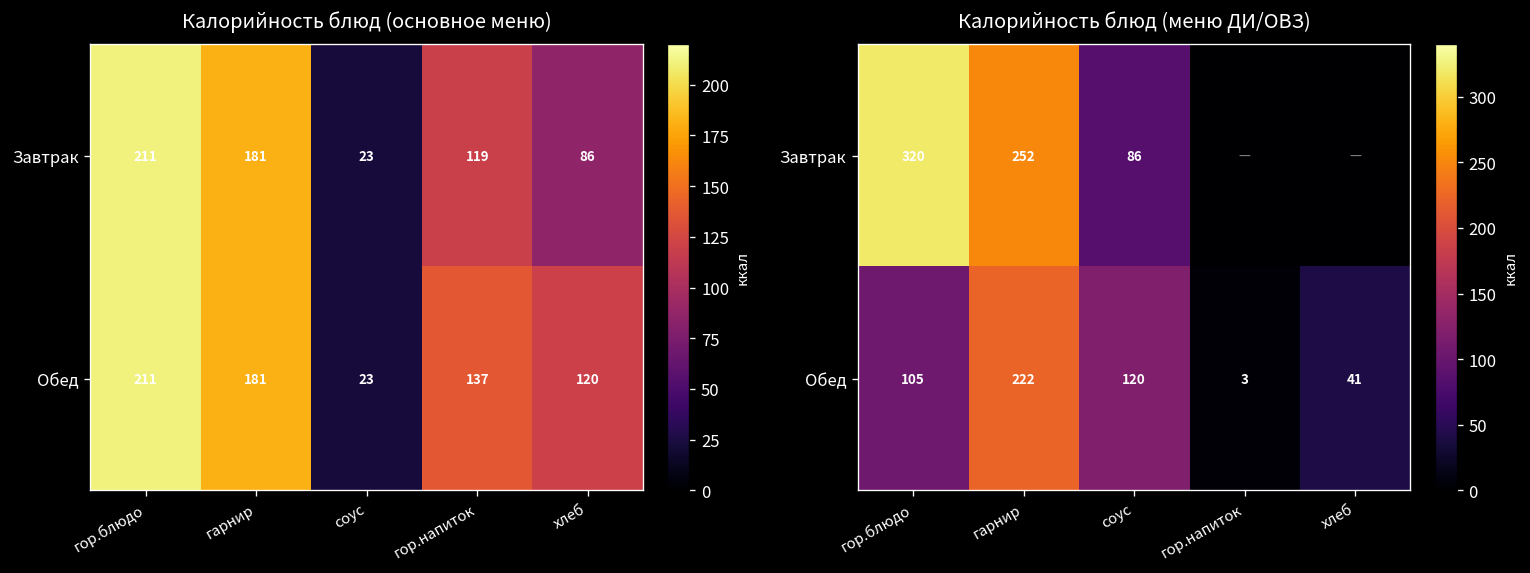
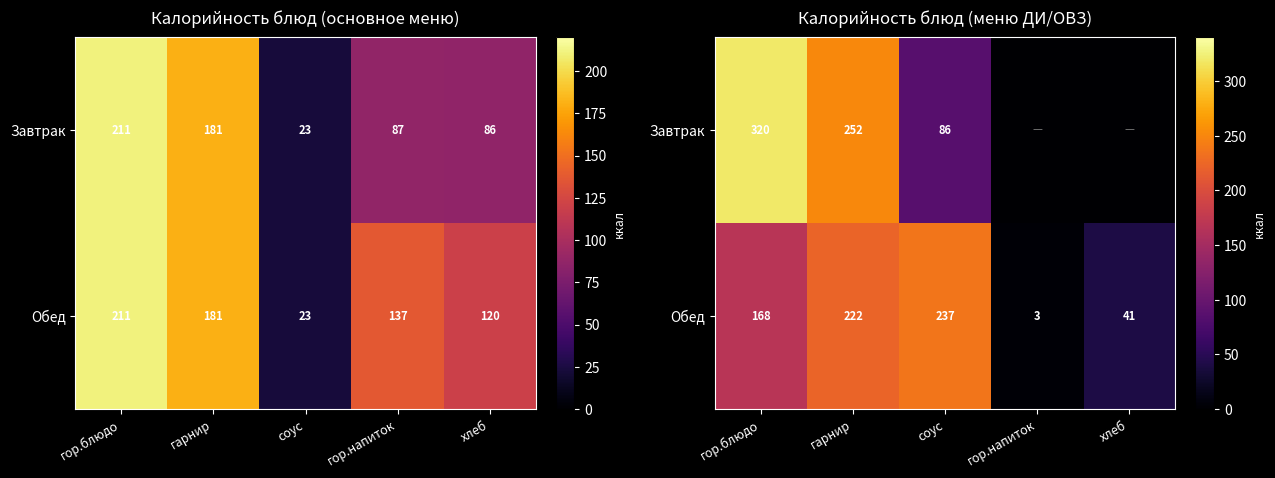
  {
    "Калорийность блюд (основное меню)": {
      "Завтрак": {
        "гор.блюдо": 211,
        "гарнир": 181,
        "соус": 23,
-       "гор.напиток": 119,
+       "гор.напиток": 87,
        "хлеб": 86
      },
      "Обед": {
        "гор.блюдо": 211,
        "гарнир": 181,
        "соус": 23,
        "гор.напиток": 137,
        "хлеб": 120
      }
    },
    "Калорийность блюд (меню ДИ/ОВЗ)": {
      "Завтрак": {
        "гор.блюдо": 320,
        "гарнир": 252,
        "соус": 86
      },
      "Обед": {
-       "гор.блюдо": 105,
+       "гор.блюдо": 168,
        "гарнир": 222,
-       "соус": 120,
+       "соус": 237,
        "гор.напиток": 3,
        "хлеб": 41
      }
    }
  }
